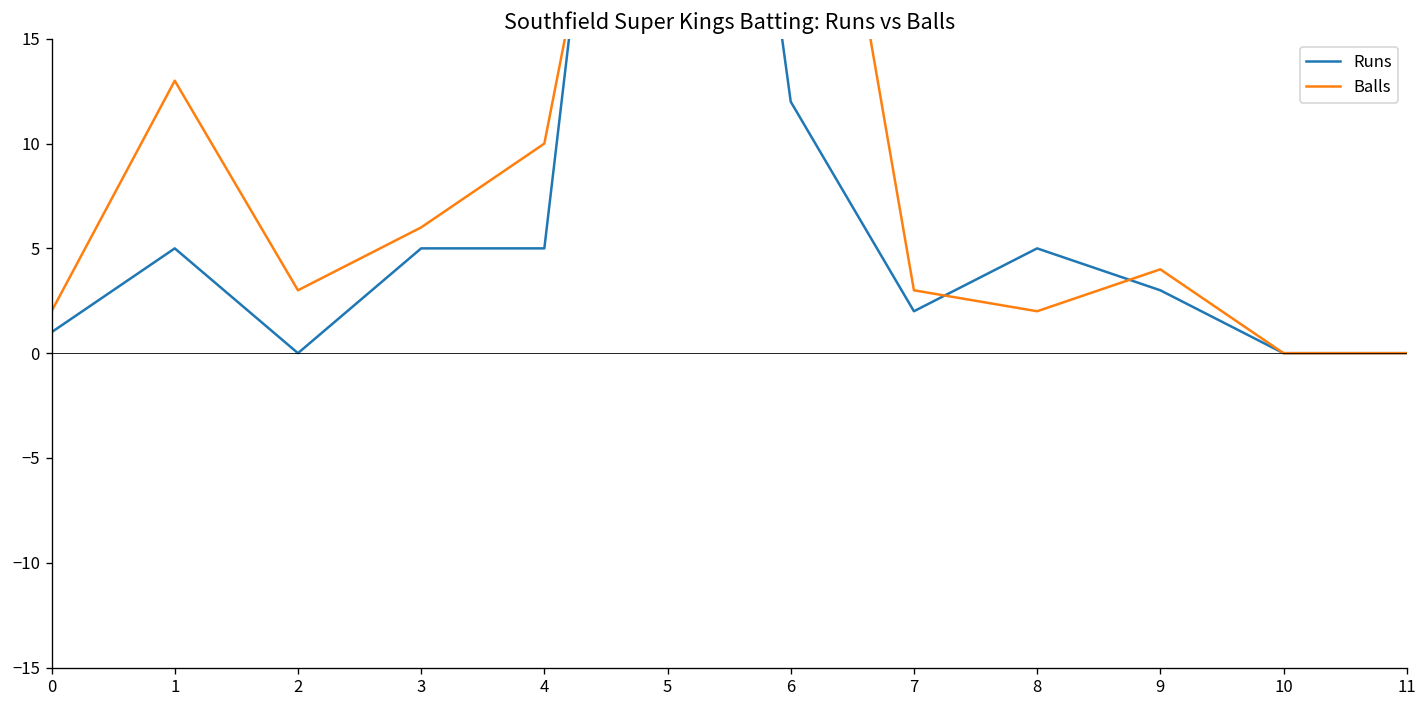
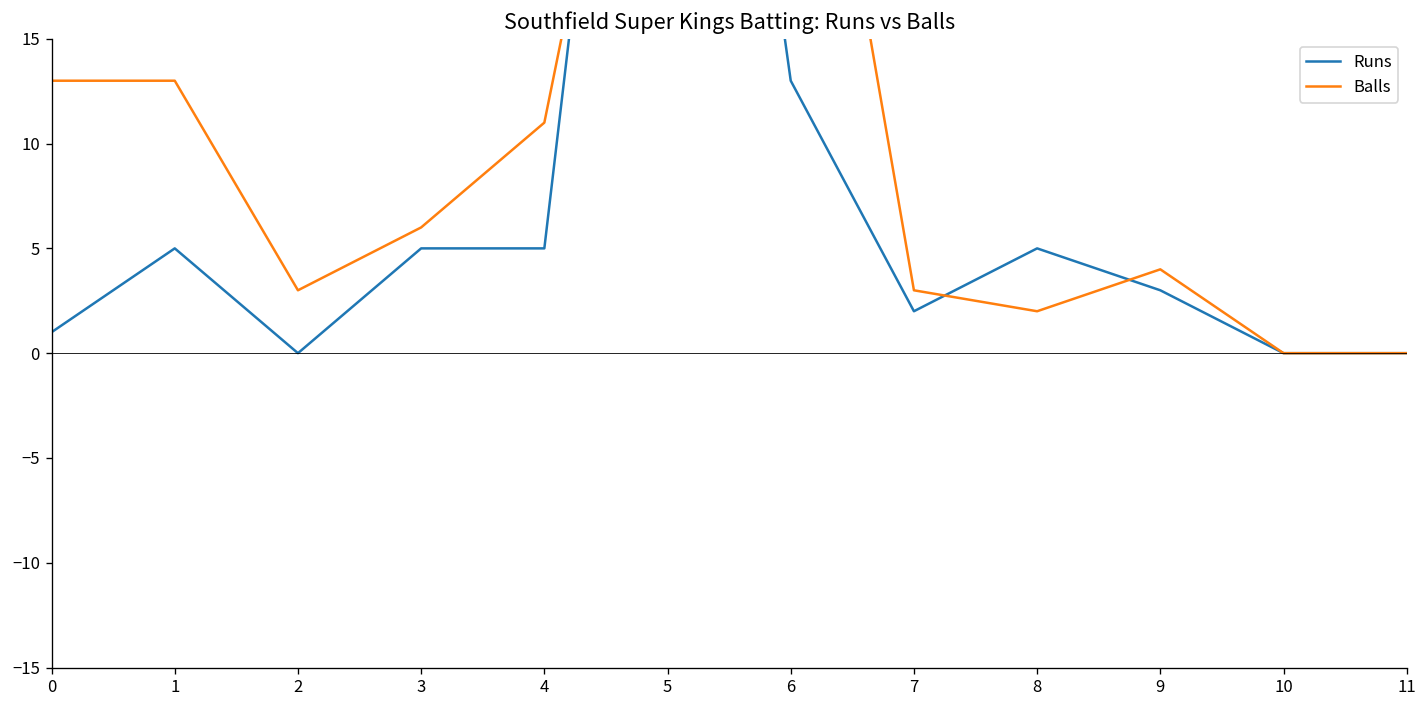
  {
    "Runs": {
      "0": 1,
      "1": 5,
      "2": 0,
      "3": 5,
      "4": 5,
-     "6": 12,
+     "6": 13,
      "7": 2,
      "8": 5,
      "9": 3
    },
    "Balls": {
-     "0": 2,
+     "0": 13,
      "1": 13,
      "2": 3,
      "3": 6,
-     "4": 10,
+     "4": 11,
      "7": 3,
      "8": 2,
      "9": 4
    }
  }
